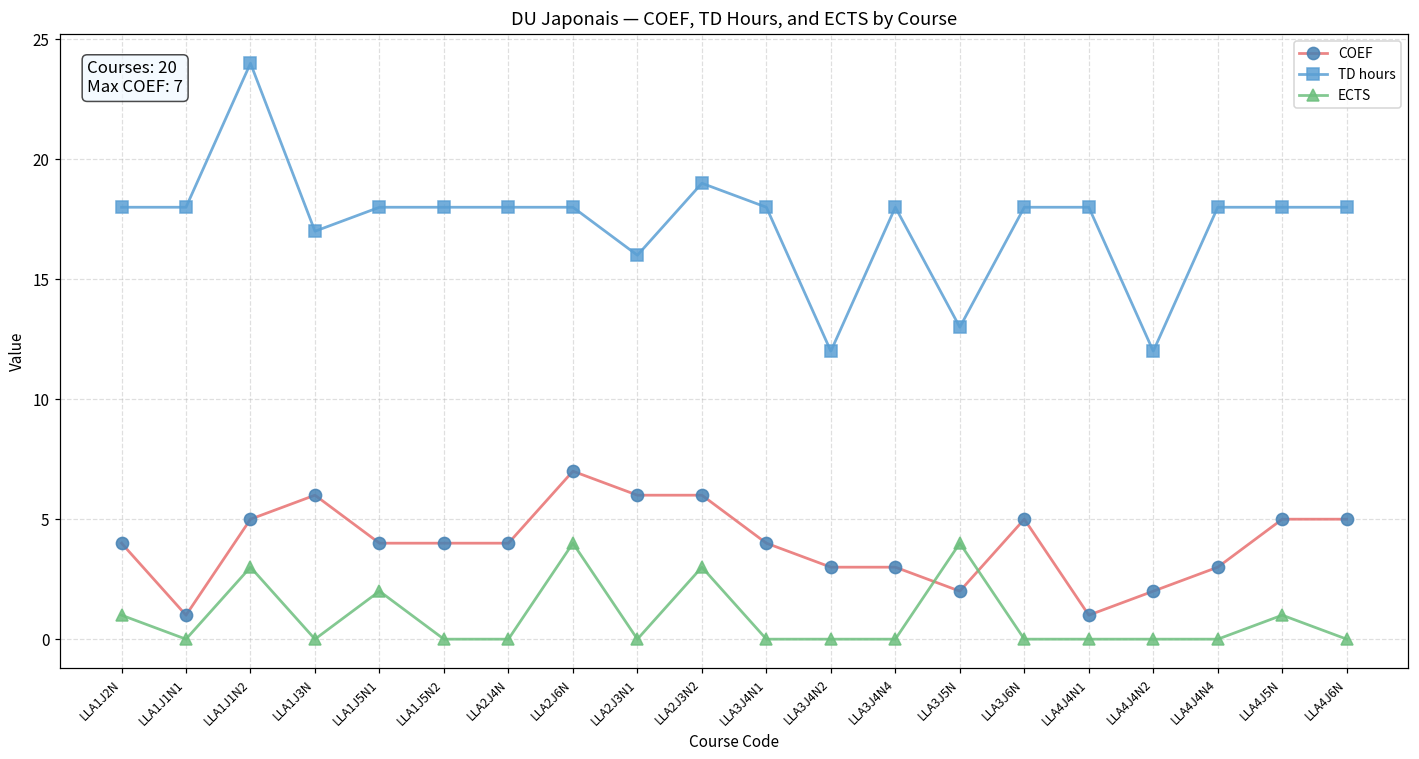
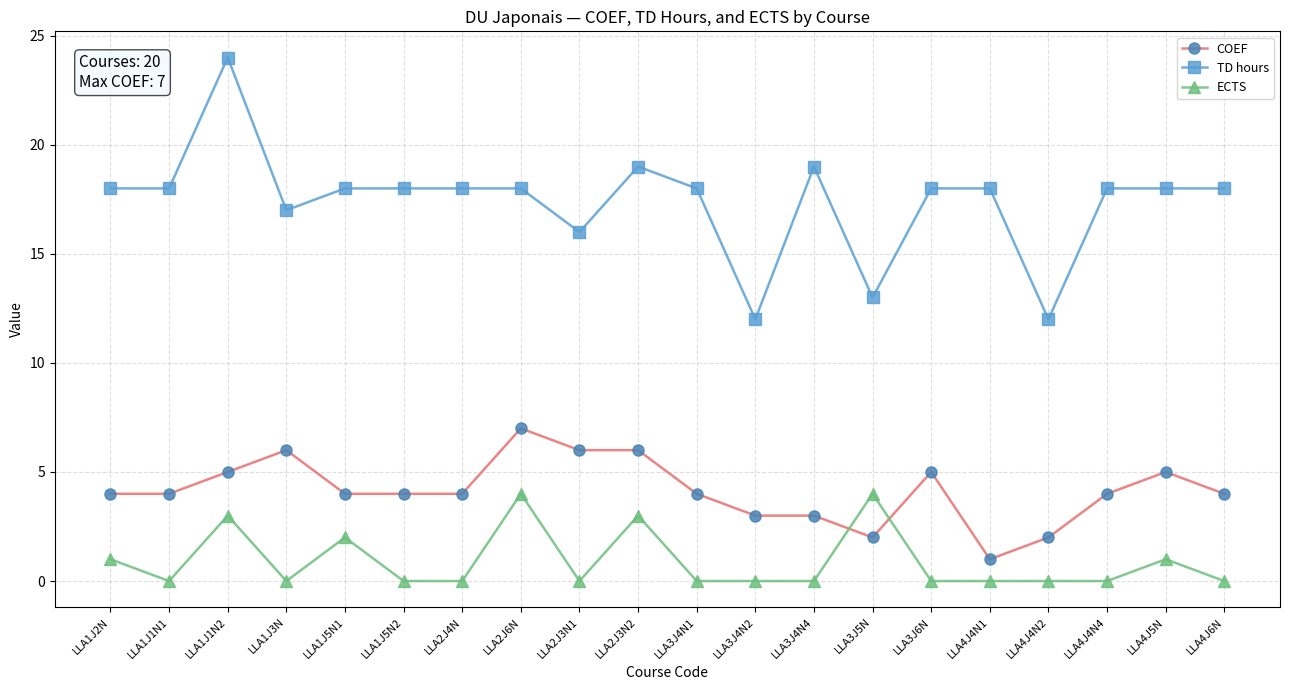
  {
    "COEF": {
      "LLA1J2N": 4,
-     "LLA1J1N1": 1,
+     "LLA1J1N1": 4,
      "LLA1J1N2": 5,
      "LLA1J3N": 6,
      "LLA1J5N1": 4,
      "LLA1J5N2": 4,
      "LLA2J4N": 4,
      "LLA2J6N": 7,
      "LLA2J3N1": 6,
      "LLA2J3N2": 6,
      "LLA3J4N1": 4,
      "LLA3J4N2": 3,
      "LLA3J4N4": 3,
      "LLA3J5N": 2,
      "LLA3J6N": 5,
      "LLA4J4N1": 1,
      "LLA4J4N2": 2,
-     "LLA4J4N4": 3,
+     "LLA4J4N4": 4,
      "LLA4J5N": 5,
-     "LLA4J6N": 5
+     "LLA4J6N": 4
    },
    "TD hours": {
      "LLA1J2N": 18,
      "LLA1J1N1": 18,
      "LLA1J1N2": 24,
      "LLA1J3N": 17,
      "LLA1J5N1": 18,
      "LLA1J5N2": 18,
      "LLA2J4N": 18,
      "LLA2J6N": 18,
      "LLA2J3N1": 16,
      "LLA2J3N2": 19,
      "LLA3J4N1": 18,
      "LLA3J4N2": 12,
-     "LLA3J4N4": 18,
+     "LLA3J4N4": 19,
      "LLA3J5N": 13,
      "LLA3J6N": 18,
      "LLA4J4N1": 18,
      "LLA4J4N2": 12,
      "LLA4J4N4": 18,
      "LLA4J5N": 18,
      "LLA4J6N": 18
    },
    "ECTS": {
      "LLA1J2N": 1,
      "LLA1J1N1": 0,
      "LLA1J1N2": 3,
      "LLA1J3N": 0,
      "LLA1J5N1": 2,
      "LLA1J5N2": 0,
      "LLA2J4N": 0,
      "LLA2J6N": 4,
      "LLA2J3N1": 0,
      "LLA2J3N2": 3,
      "LLA3J4N1": 0,
      "LLA3J4N2": 0,
      "LLA3J4N4": 0,
      "LLA3J5N": 4,
      "LLA3J6N": 0,
      "LLA4J4N1": 0,
      "LLA4J4N2": 0,
      "LLA4J4N4": 0,
      "LLA4J5N": 1,
      "LLA4J6N": 0
    }
  }
